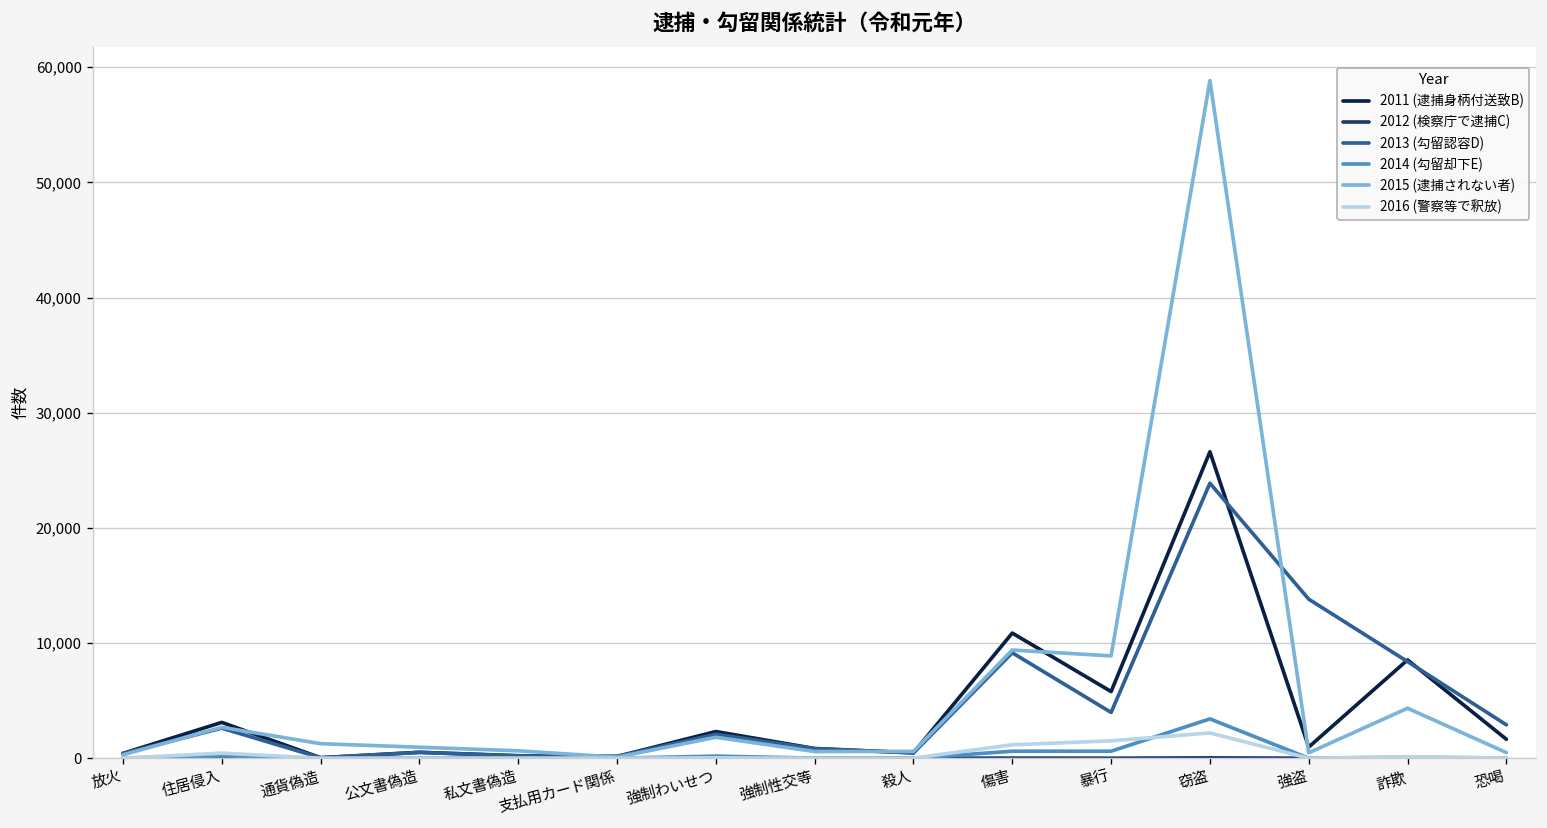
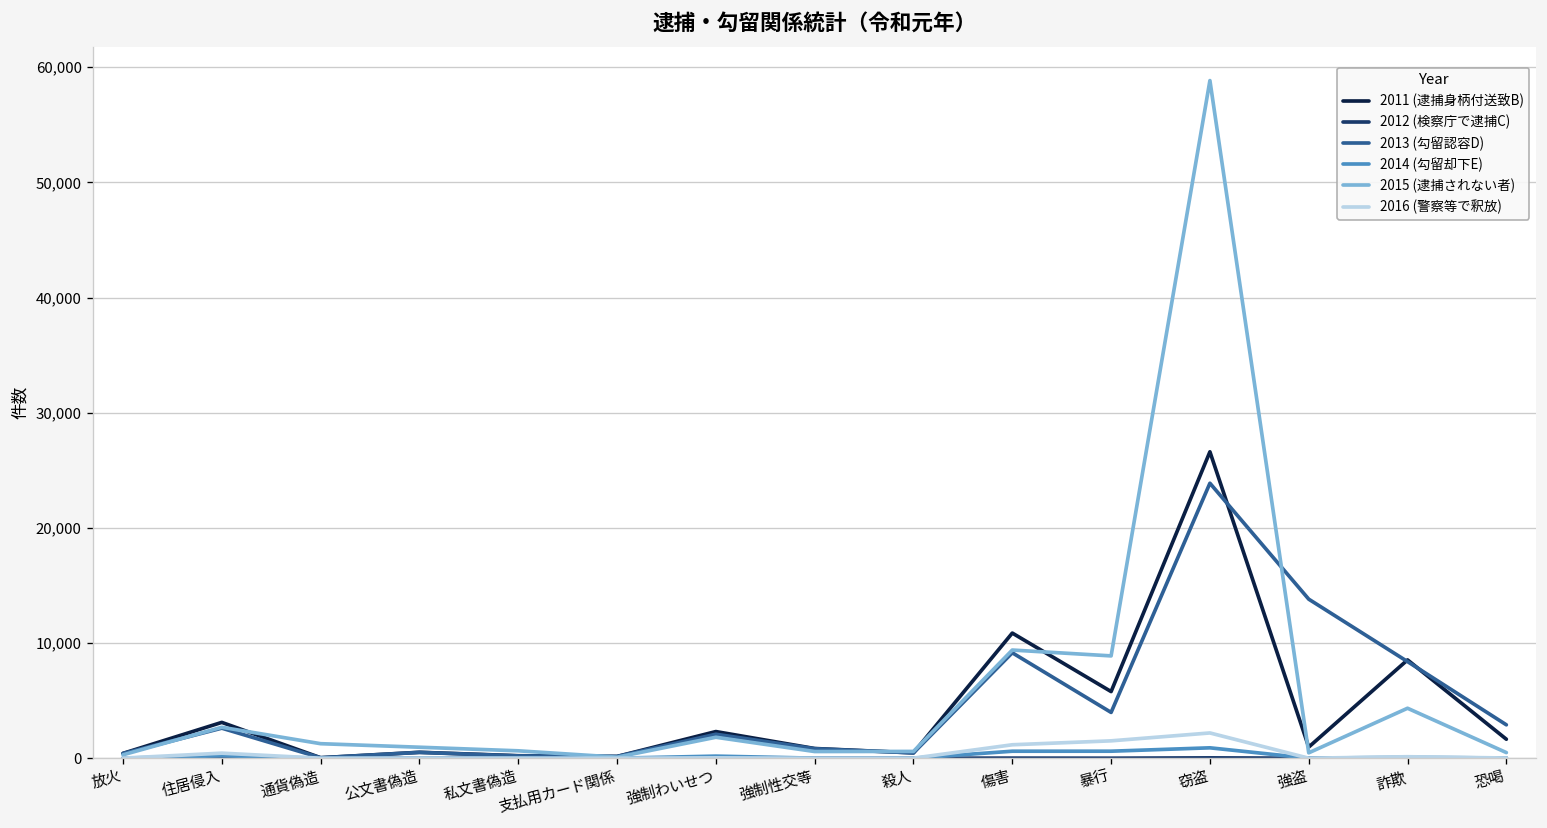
  {
    "2013 (勾留認容D)": {
      "暴行": "4,000",
      "窃盗": "24,000",
      "強盗": "14,000",
      "恐喝": "3,000"
    },
    "2014 (勾留却下E)": {
      "傷害": "1,000",
      "暴行": "1,000",
-     "窃盗": "3,000"
+     "窃盗": "1,000"
    },
    "2015 (逮捕されない者)": {
      "通貨偽造": "1,000",
      "公文書偽造": "1,000",
      "私文書偽造": "1,000",
      "暴行": "9,000",
      "窃盗": "59,000",
      "強盗": "0",
      "詐欺": "4,000",
      "恐喝": "0"
    },
    "2016 (警察等で釈放)": {
      "傷害": "1,000",
      "暴行": "2,000",
      "窃盗": "2,000"
    }
  }
